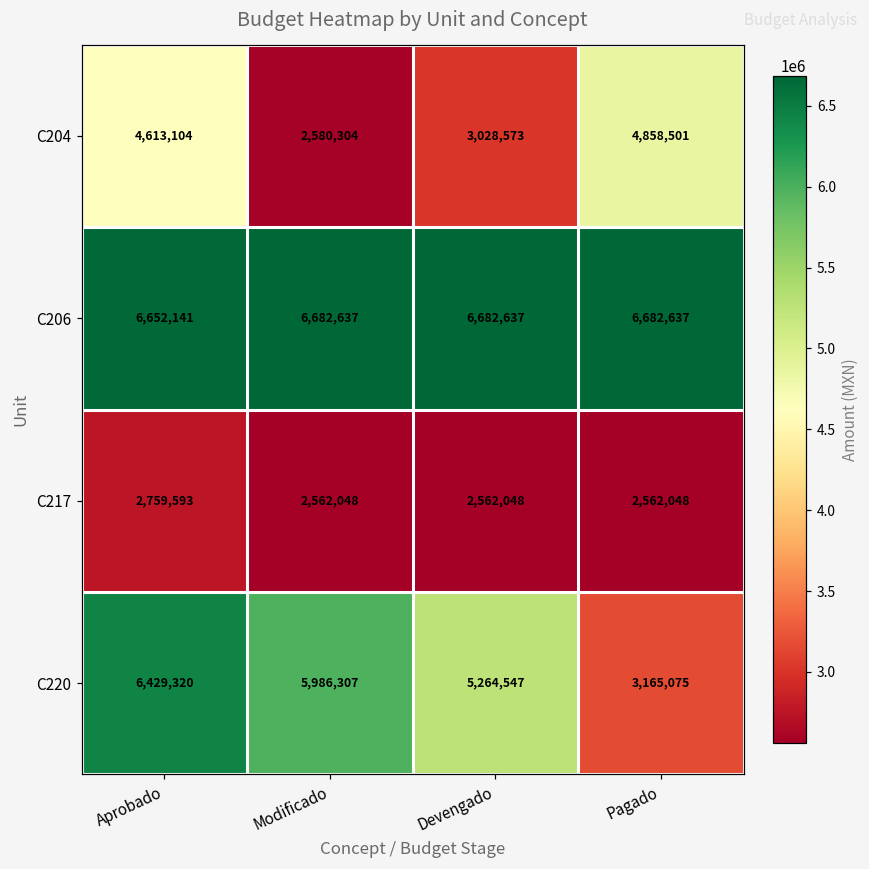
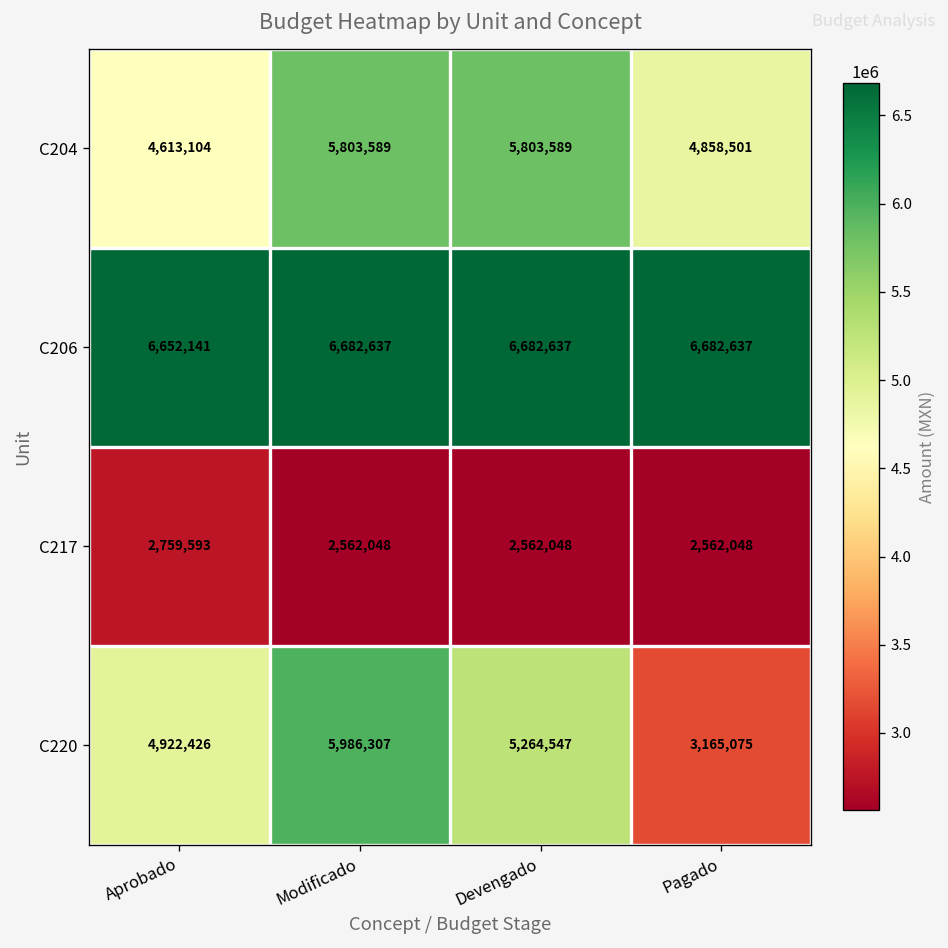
  {
    "C204": {
      "Aprobado": "4,613,104",
-     "Modificado": "2,580,304",
-     "Devengado": "3,028,573",
+     "Modificado": "5,803,589",
+     "Devengado": "5,803,589",
      "Pagado": "4,858,501"
    },
    "C206": {
      "Aprobado": "6,652,141",
      "Modificado": "6,682,637",
      "Devengado": "6,682,637",
      "Pagado": "6,682,637"
    },
    "C217": {
      "Aprobado": "2,759,593",
      "Modificado": "2,562,048",
      "Devengado": "2,562,048",
      "Pagado": "2,562,048"
    },
    "C220": {
-     "Aprobado": "6,429,320",
+     "Aprobado": "4,922,426",
      "Modificado": "5,986,307",
      "Devengado": "5,264,547",
      "Pagado": "3,165,075"
    }
  }
